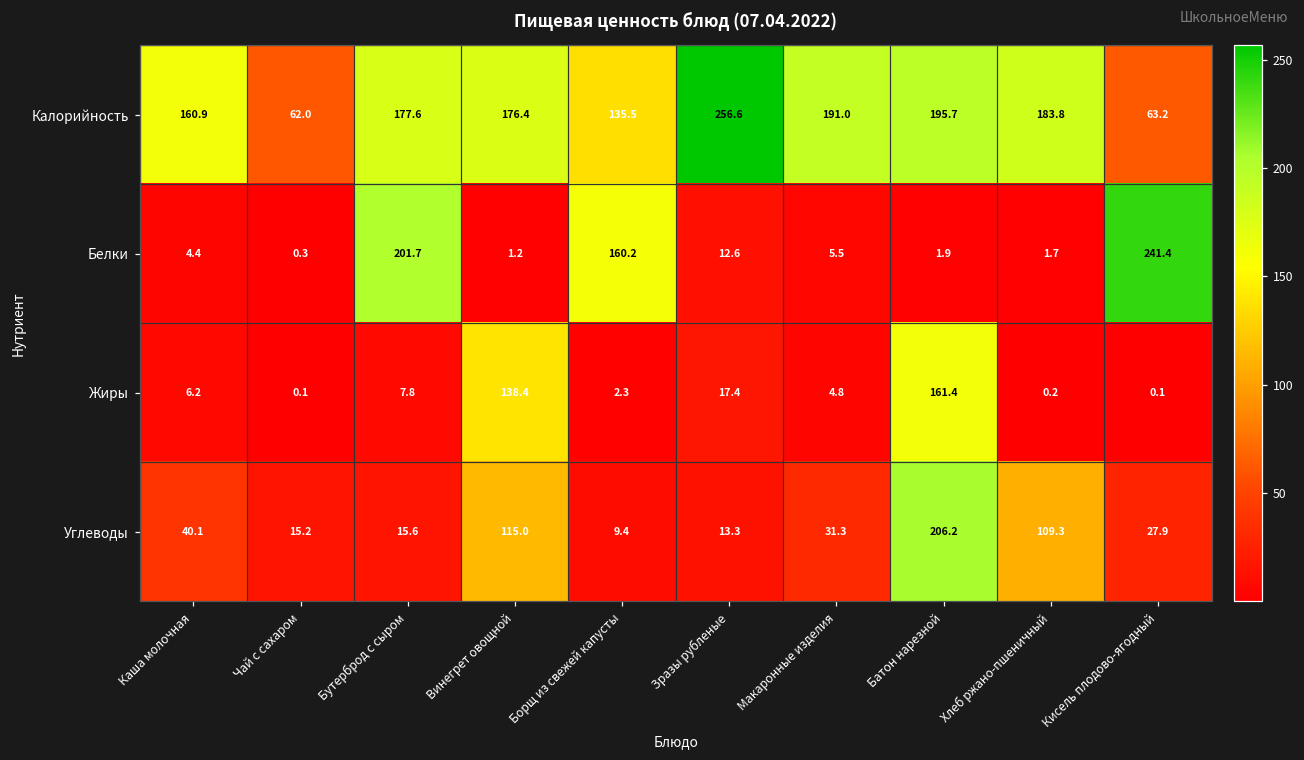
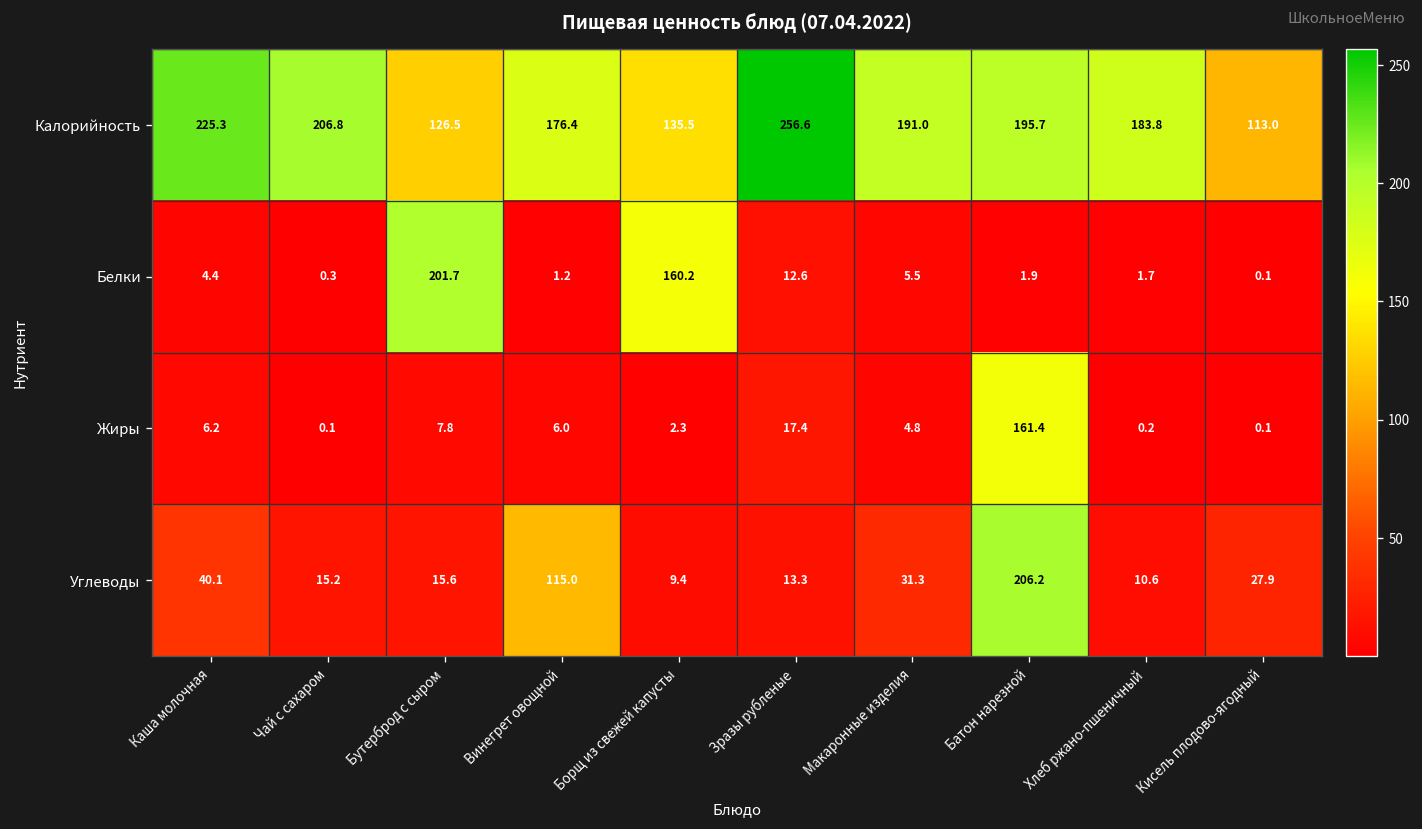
  {
    "Калорийность": {
-     "Каша молочная": 160.9,
-     "Чай с сахаром": 62.0,
-     "Бутерброд с сыром": 177.6,
+     "Каша молочная": 225.3,
+     "Чай с сахаром": 206.8,
+     "Бутерброд с сыром": 126.5,
      "Винегрет овощной": 176.4,
      "Борщ из свежей капусты": 135.5,
      "Зразы рубленые": 256.6,
      "Макаронные изделия": 191.0,
      "Батон нарезной": 195.7,
      "Хлеб ржано-пшеничный": 183.8,
-     "Кисель плодово-ягодный": 63.2
+     "Кисель плодово-ягодный": 113.0
    },
    "Белки": {
      "Каша молочная": 4.4,
      "Чай с сахаром": 0.3,
      "Бутерброд с сыром": 201.7,
      "Винегрет овощной": 1.2,
      "Борщ из свежей капусты": 160.2,
      "Зразы рубленые": 12.6,
      "Макаронные изделия": 5.5,
      "Батон нарезной": 1.9,
      "Хлеб ржано-пшеничный": 1.7,
-     "Кисель плодово-ягодный": 241.4
+     "Кисель плодово-ягодный": 0.1
    },
    "Жиры": {
      "Каша молочная": 6.2,
      "Чай с сахаром": 0.1,
      "Бутерброд с сыром": 7.8,
-     "Винегрет овощной": 138.4,
+     "Винегрет овощной": 6.0,
      "Борщ из свежей капусты": 2.3,
      "Зразы рубленые": 17.4,
      "Макаронные изделия": 4.8,
      "Батон нарезной": 161.4,
      "Хлеб ржано-пшеничный": 0.2,
      "Кисель плодово-ягодный": 0.1
    },
    "Углеводы": {
      "Каша молочная": 40.1,
      "Чай с сахаром": 15.2,
      "Бутерброд с сыром": 15.6,
      "Винегрет овощной": 115.0,
      "Борщ из свежей капусты": 9.4,
      "Зразы рубленые": 13.3,
      "Макаронные изделия": 31.3,
      "Батон нарезной": 206.2,
-     "Хлеб ржано-пшеничный": 109.3,
+     "Хлеб ржано-пшеничный": 10.6,
      "Кисель плодово-ягодный": 27.9
    }
  }
